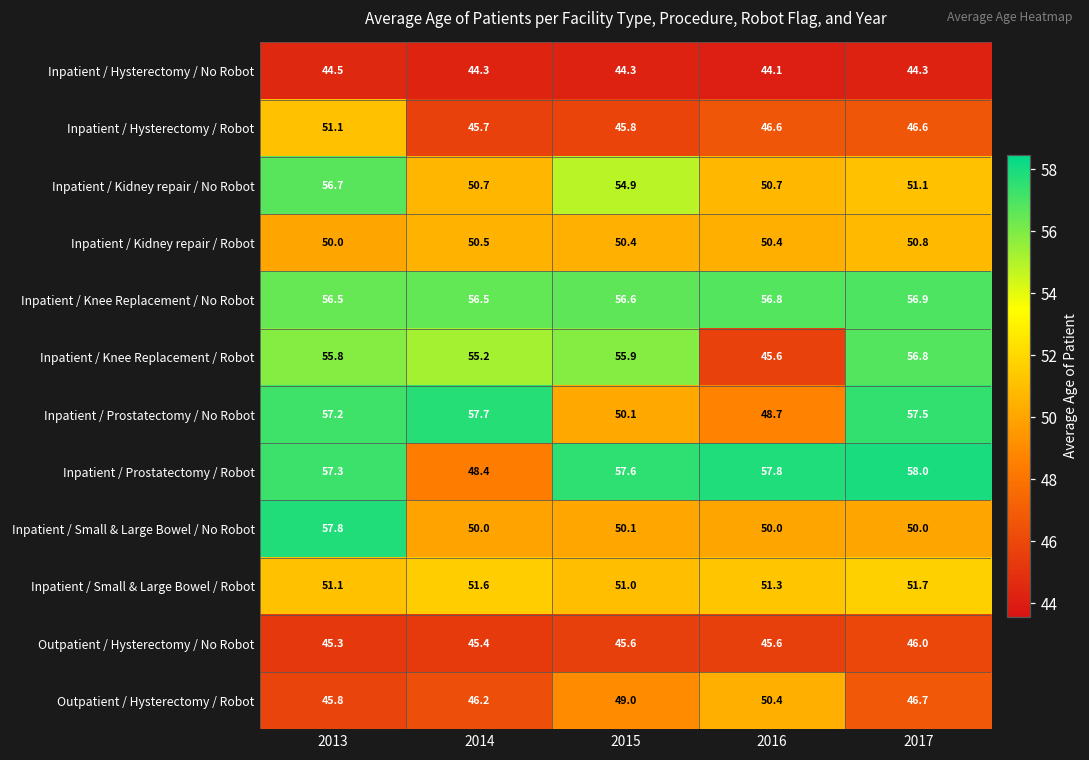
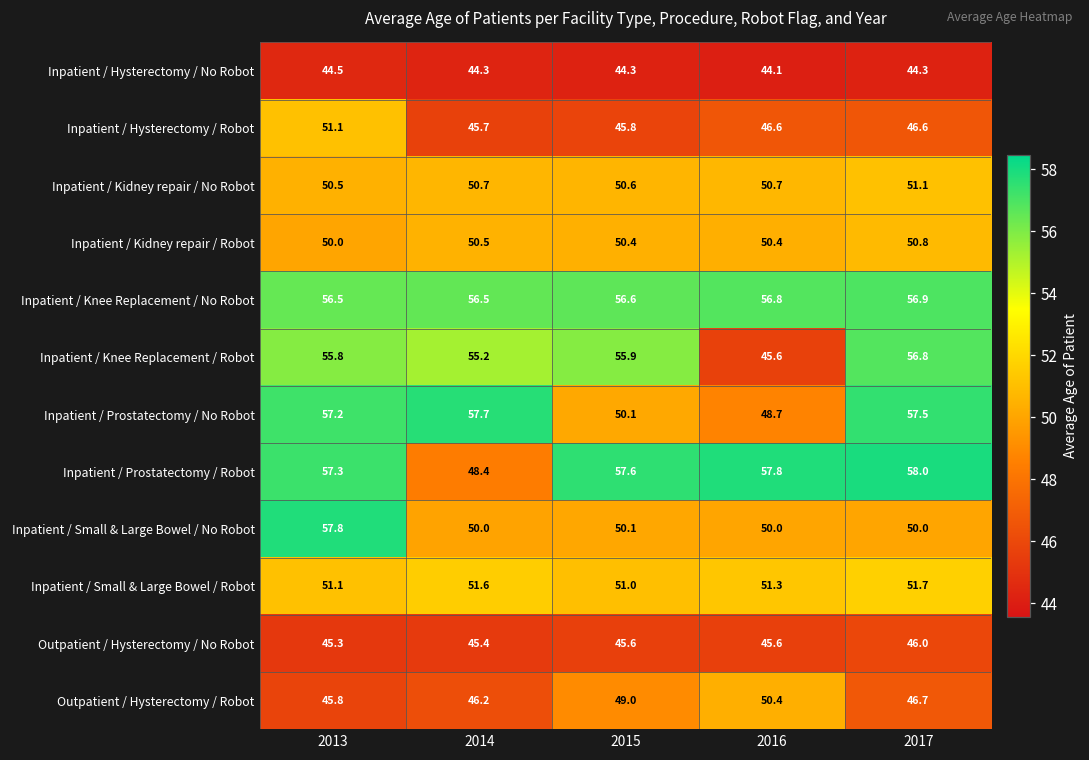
  {
    "Inpatient / Hysterectomy / No Robot": {
      "2013": 44.5,
      "2014": 44.3,
      "2015": 44.3,
      "2016": 44.1,
      "2017": 44.3
    },
    "Inpatient / Hysterectomy / Robot": {
      "2013": 51.1,
      "2014": 45.7,
      "2015": 45.8,
      "2016": 46.6,
      "2017": 46.6
    },
    "Inpatient / Kidney repair / No Robot": {
-     "2013": 56.7,
+     "2013": 50.5,
      "2014": 50.7,
-     "2015": 54.9,
+     "2015": 50.6,
      "2016": 50.7,
      "2017": 51.1
    },
    "Inpatient / Kidney repair / Robot": {
      "2013": 50.0,
      "2014": 50.5,
      "2015": 50.4,
      "2016": 50.4,
      "2017": 50.8
    },
    "Inpatient / Knee Replacement / No Robot": {
      "2013": 56.5,
      "2014": 56.5,
      "2015": 56.6,
      "2016": 56.8,
      "2017": 56.9
    },
    "Inpatient / Knee Replacement / Robot": {
      "2013": 55.8,
      "2014": 55.2,
      "2015": 55.9,
      "2016": 45.6,
      "2017": 56.8
    },
    "Inpatient / Prostatectomy / No Robot": {
      "2013": 57.2,
      "2014": 57.7,
      "2015": 50.1,
      "2016": 48.7,
      "2017": 57.5
    },
    "Inpatient / Prostatectomy / Robot": {
      "2013": 57.3,
      "2014": 48.4,
      "2015": 57.6,
      "2016": 57.8,
      "2017": 58.0
    },
    "Inpatient / Small & Large Bowel / No Robot": {
      "2013": 57.8,
      "2014": 50.0,
      "2015": 50.1,
      "2016": 50.0,
      "2017": 50.0
    },
    "Inpatient / Small & Large Bowel / Robot": {
      "2013": 51.1,
      "2014": 51.6,
      "2015": 51.0,
      "2016": 51.3,
      "2017": 51.7
    },
    "Outpatient / Hysterectomy / No Robot": {
      "2013": 45.3,
      "2014": 45.4,
      "2015": 45.6,
      "2016": 45.6,
      "2017": 46.0
    },
    "Outpatient / Hysterectomy / Robot": {
      "2013": 45.8,
      "2014": 46.2,
      "2015": 49.0,
      "2016": 50.4,
      "2017": 46.7
    }
  }
